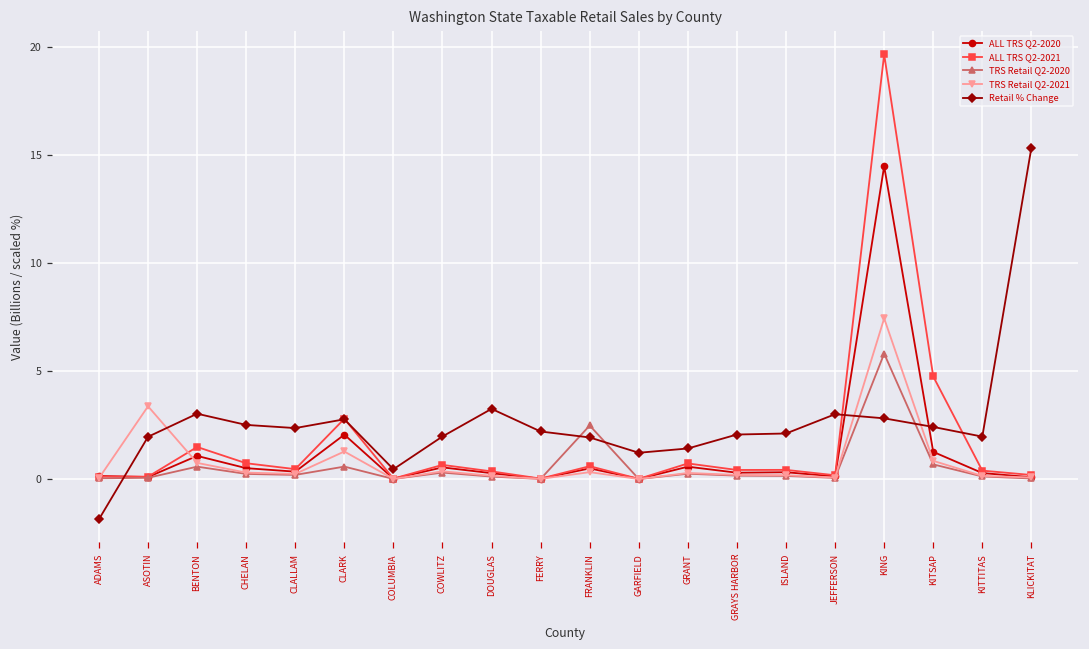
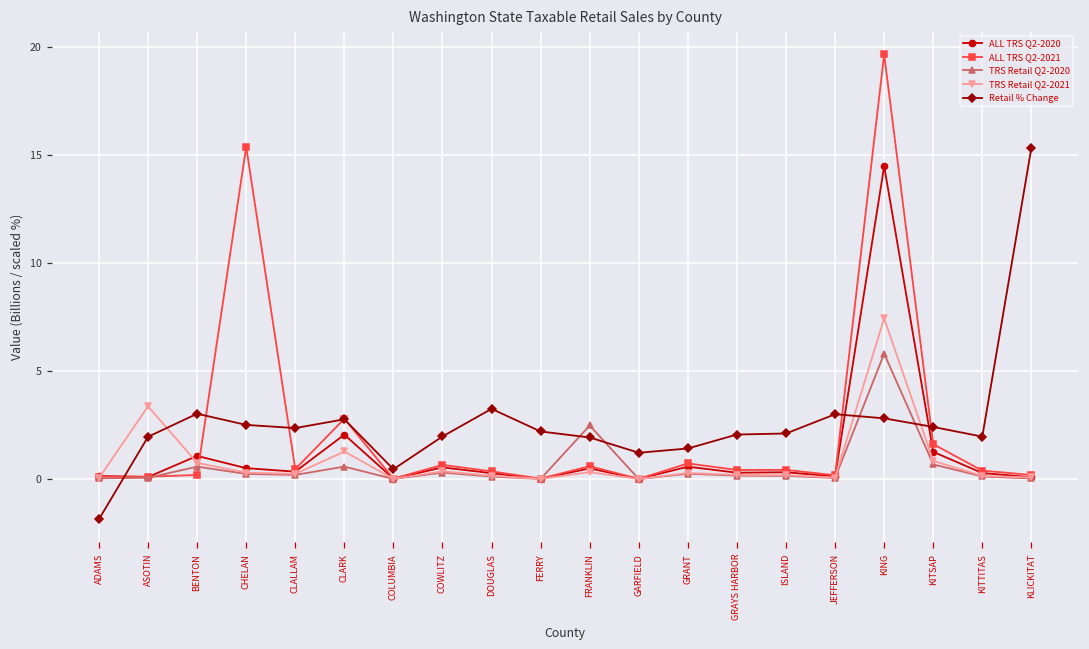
  {
    "ALL TRS Q2-2021": {
-     "BENTON": 1.5,
-     "CHELAN": 0.7,
+     "BENTON": 0.2,
+     "CHELAN": 15.4,
      "GRANT": 0.7,
      "KING": 19.6,
-     "KITSAP": 4.7
+     "KITSAP": 1.6
    },
    "TRS Retail Q2-2020": {
      "BENTON": 0.6,
      "CLARK": 0.6,
      "FRANKLIN": 2.5,
      "KING": 5.8,
      "KITSAP": 0.7
    },
    "TRS Retail Q2-2021": {
      "ASOTIN": 3.4,
      "BENTON": 0.7,
      "CLARK": 1.3,
      "FRANKLIN": 0.3,
      "KING": 7.4,
      "KITSAP": 0.8
    }
  }
